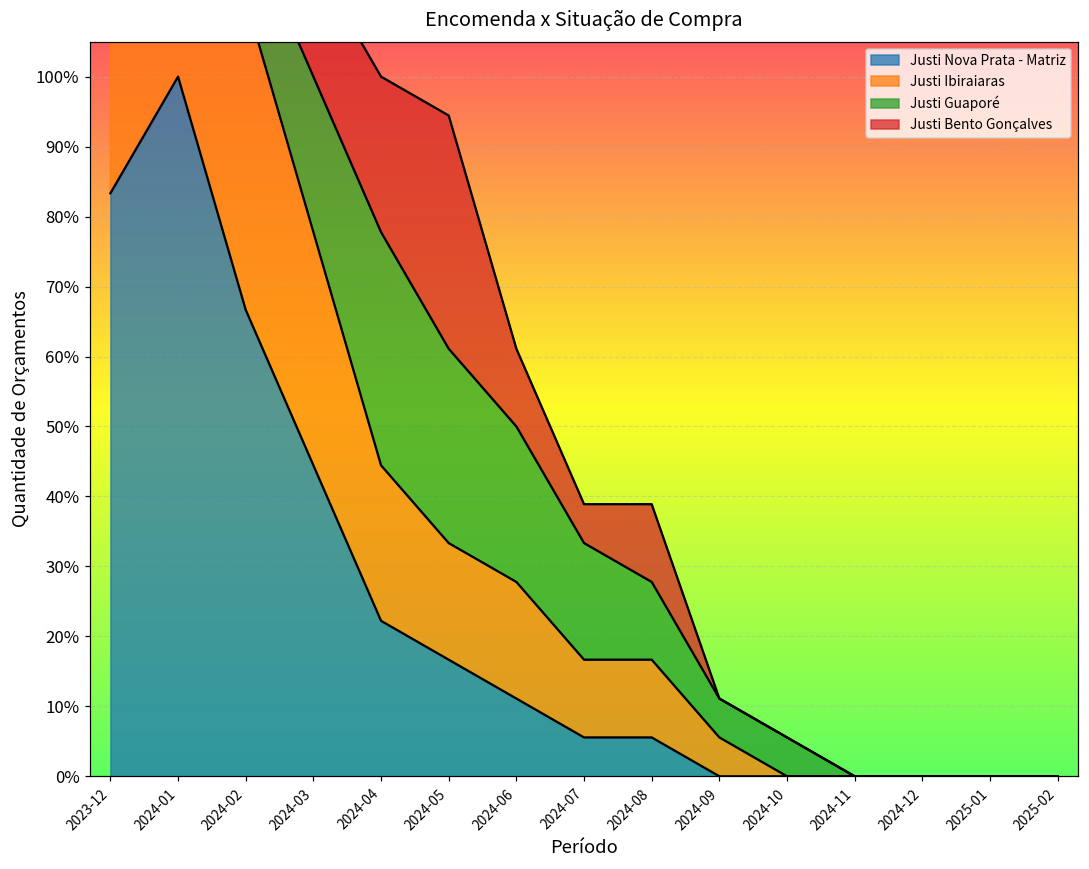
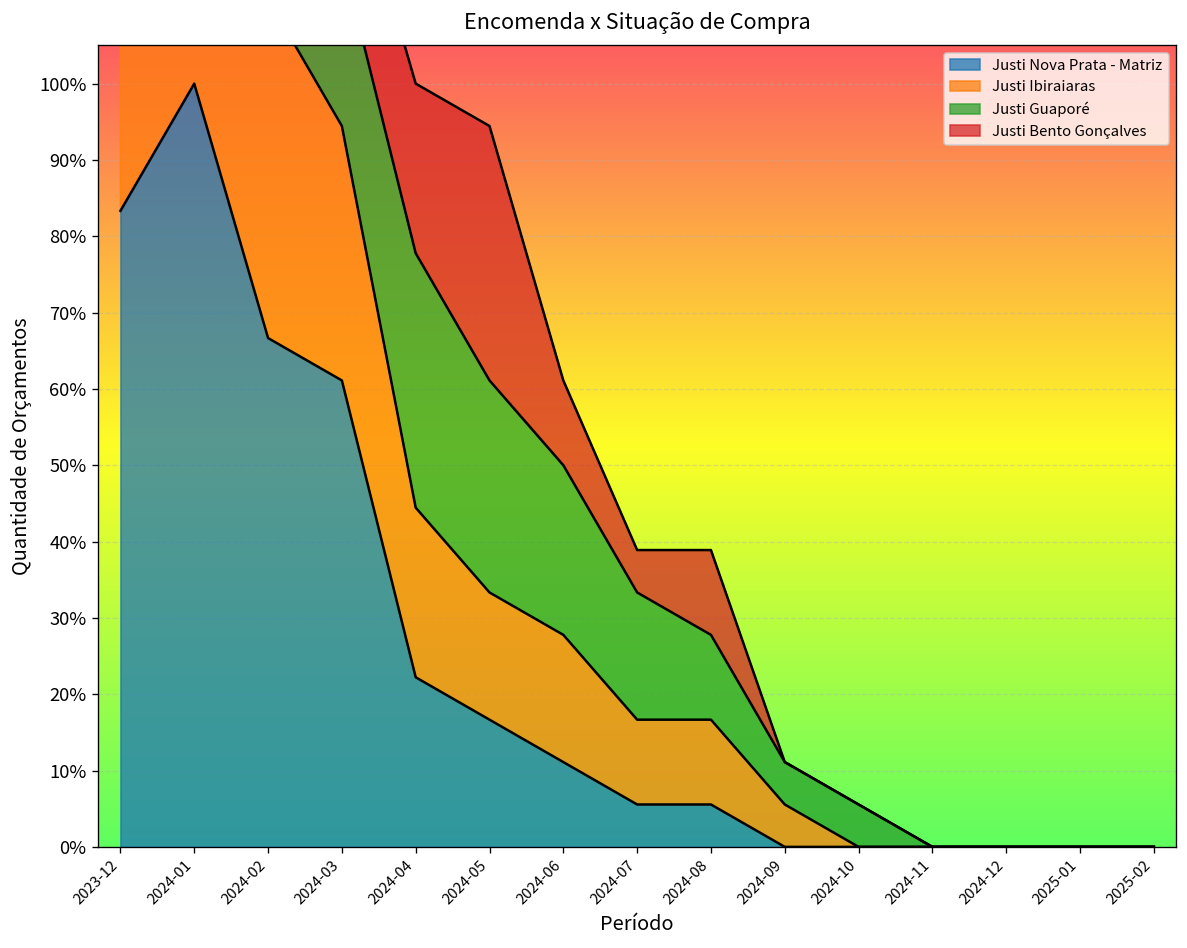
  {
    "Justi Nova Prata - Matriz": {
      "2023-12": "83%",
      "2024-01": "100%",
      "2024-02": "67%",
-     "2024-03": "44%",
+     "2024-03": "61%",
      "2024-04": "22%",
      "2024-05": "17%",
      "2024-06": "11%",
      "2024-07": "6%",
      "2024-08": "6%",
      "2024-09": "0%"
    },
    "Justi Ibiraiaras": {
      "2024-03": "33%",
      "2024-04": "22%",
      "2024-05": "17%",
      "2024-06": "17%",
      "2024-07": "11%",
      "2024-08": "11%",
      "2024-09": "6%"
    },
    "Justi Guaporé": {
      "2024-04": "33%",
      "2024-05": "28%",
      "2024-06": "22%",
      "2024-07": "17%",
      "2024-08": "11%"
    },
    "Justi Bento Gonçalves": {
      "2024-04": "22%",
      "2024-05": "33%",
      "2024-06": "11%",
      "2024-07": "6%",
      "2024-08": "11%"
    }
  }
